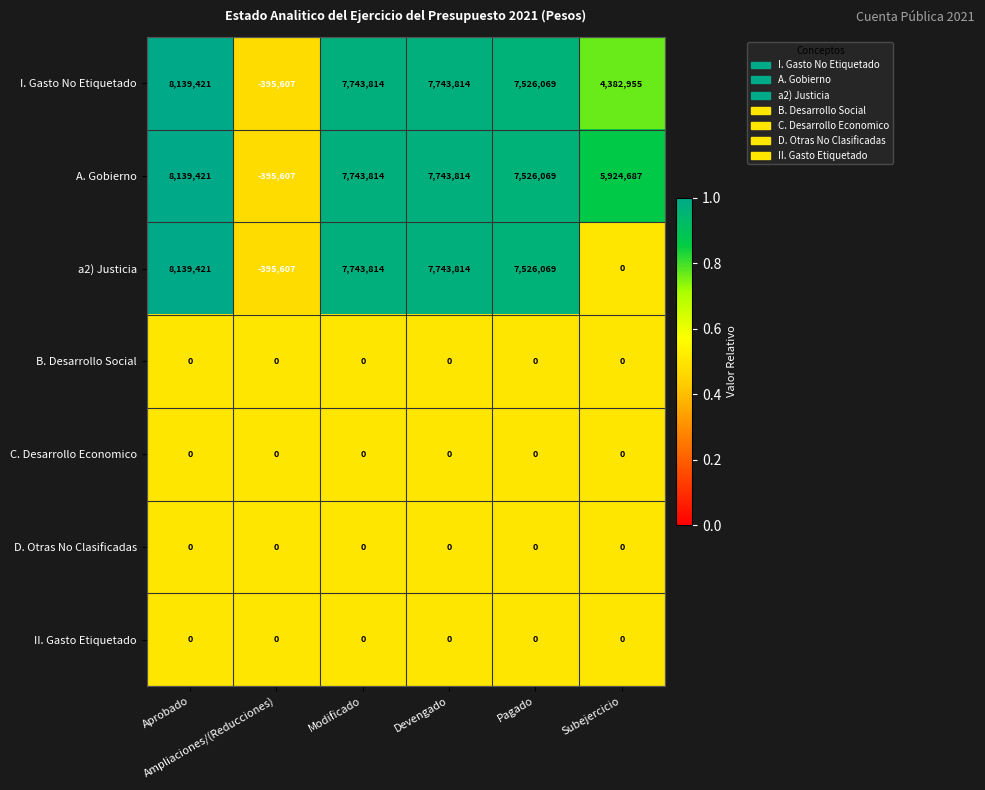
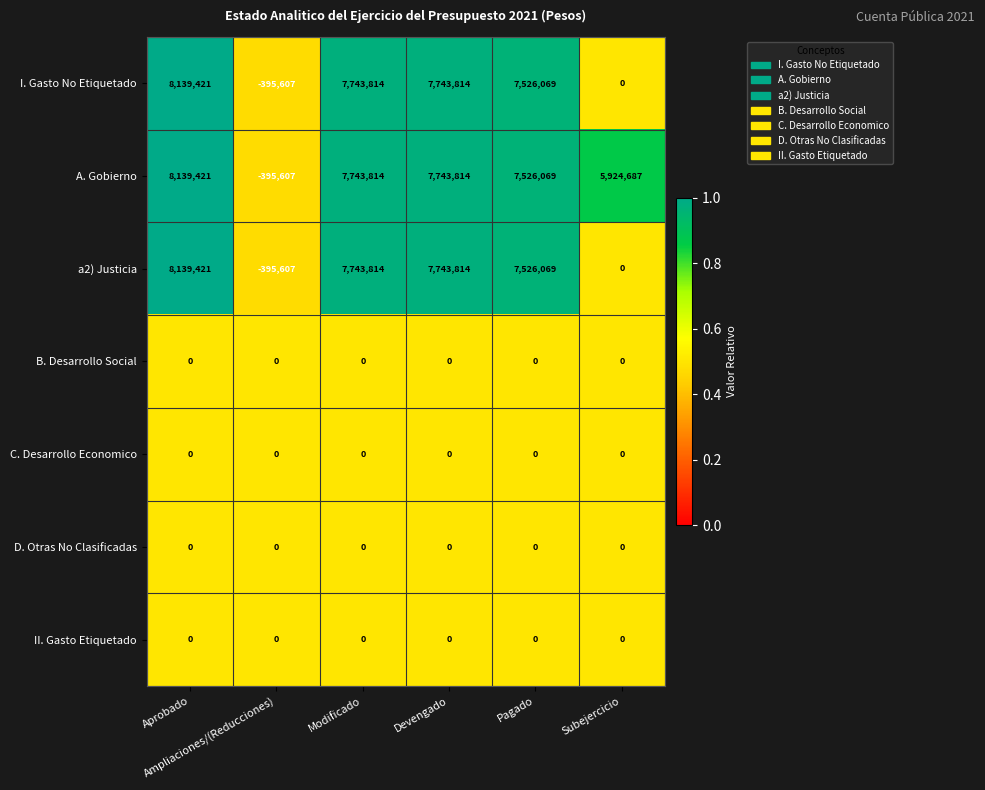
  {
    "I. Gasto No Etiquetado": {
      "Aprobado": "8,139,421",
      "Ampliaciones/(Reducciones)": "-395,607",
      "Modificado": "7,743,814",
      "Devengado": "7,743,814",
      "Pagado": "7,526,069",
-     "Subejercicio": "4,382,955"
+     "Subejercicio": "0"
    },
    "A. Gobierno": {
      "Aprobado": "8,139,421",
      "Ampliaciones/(Reducciones)": "-395,607",
      "Modificado": "7,743,814",
      "Devengado": "7,743,814",
      "Pagado": "7,526,069",
      "Subejercicio": "5,924,687"
    },
    "a2) Justicia": {
      "Aprobado": "8,139,421",
      "Ampliaciones/(Reducciones)": "-395,607",
      "Modificado": "7,743,814",
      "Devengado": "7,743,814",
      "Pagado": "7,526,069",
      "Subejercicio": "0"
    },
    "B. Desarrollo Social": {
      "Aprobado": "0",
      "Ampliaciones/(Reducciones)": "0",
      "Modificado": "0",
      "Devengado": "0",
      "Pagado": "0",
      "Subejercicio": "0"
    },
    "C. Desarrollo Economico": {
      "Aprobado": "0",
      "Ampliaciones/(Reducciones)": "0",
      "Modificado": "0",
      "Devengado": "0",
      "Pagado": "0",
      "Subejercicio": "0"
    },
    "D. Otras No Clasificadas": {
      "Aprobado": "0",
      "Ampliaciones/(Reducciones)": "0",
      "Modificado": "0",
      "Devengado": "0",
      "Pagado": "0",
      "Subejercicio": "0"
    },
    "II. Gasto Etiquetado": {
      "Aprobado": "0",
      "Ampliaciones/(Reducciones)": "0",
      "Modificado": "0",
      "Devengado": "0",
      "Pagado": "0",
      "Subejercicio": "0"
    }
  }
